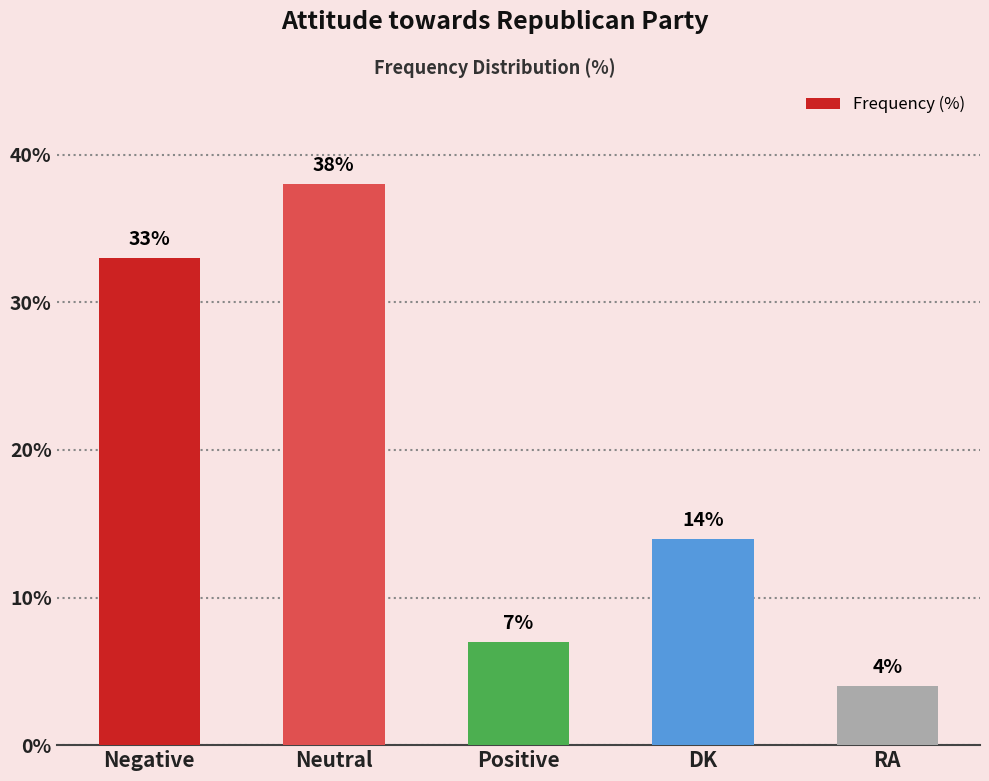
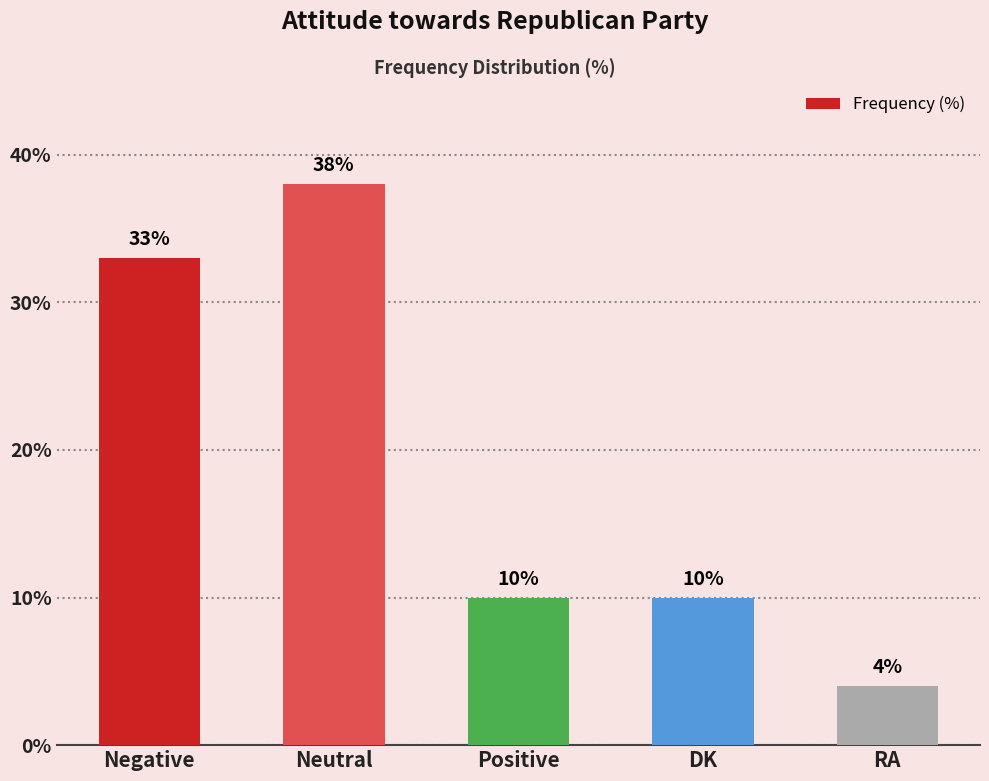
  {
    "Negative": "33%",
    "Neutral": "38%",
-   "Positive": "7%",
-   "DK": "14%",
+   "Positive": "10%",
+   "DK": "10%",
    "RA": "4%"
  }
